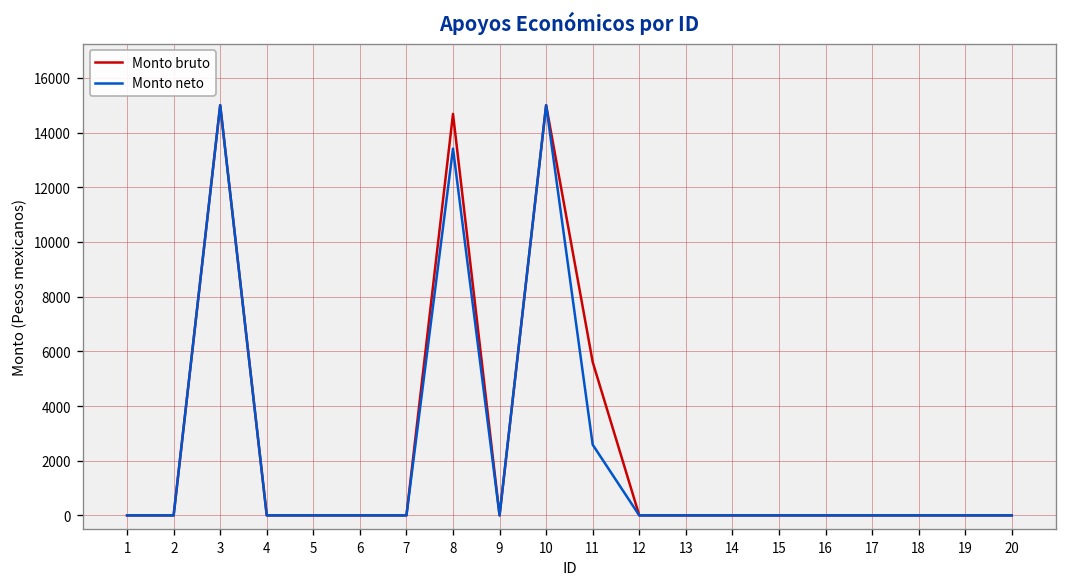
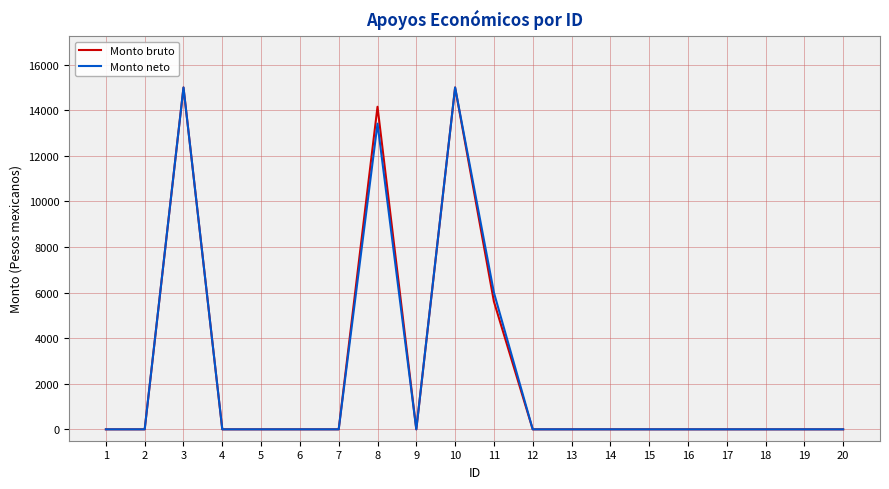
  {
    "Monto bruto": {
-     "8": 14700,
+     "8": 14200,
      "11": 5600
    },
    "Monto neto": {
      "8": 13400,
-     "11": 2600
+     "11": 6000
    }
  }
